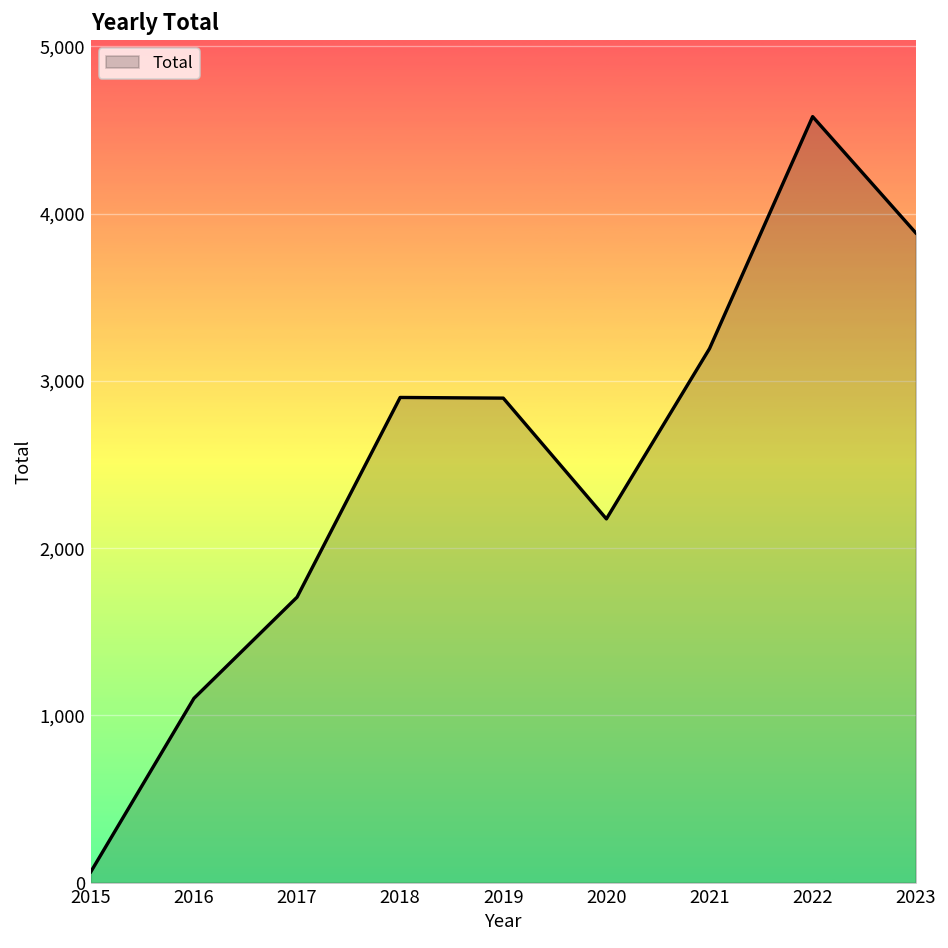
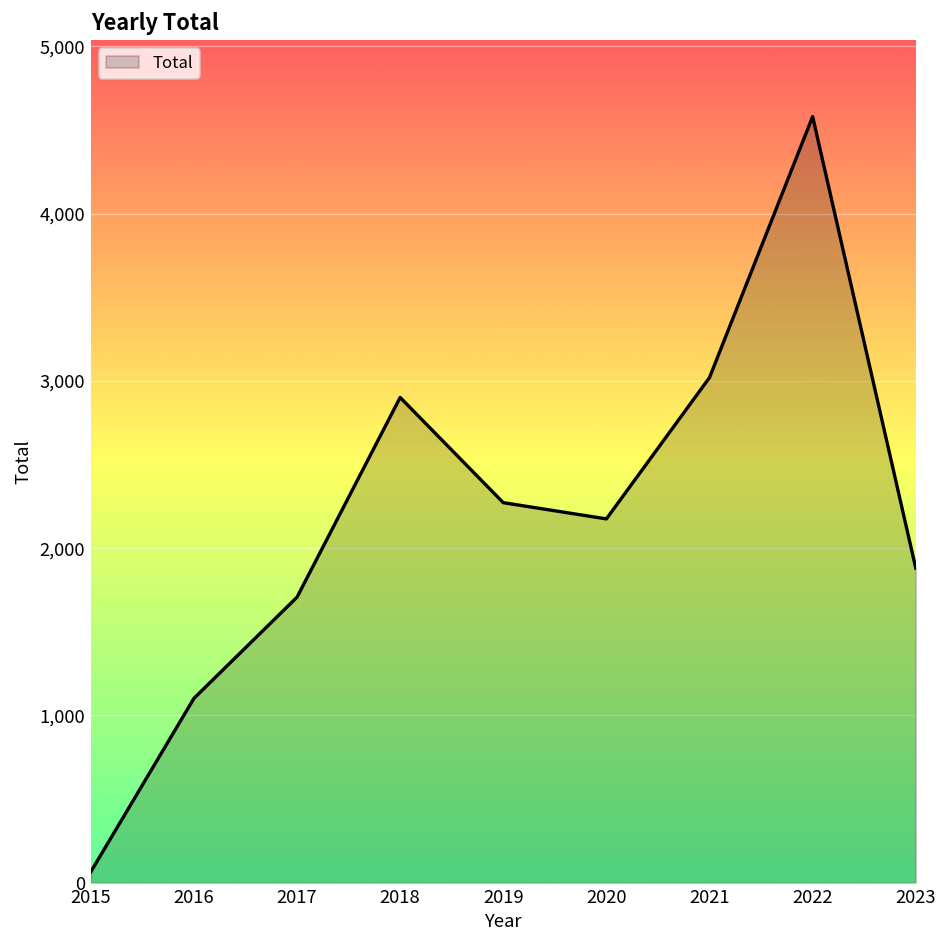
  {
    "2015": "70",
    "2016": "1,100",
    "2017": "1,710",
    "2018": "2,900",
-   "2019": "2,900",
+   "2019": "2,270",
    "2020": "2,180",
-   "2021": "3,190",
+   "2021": "3,020",
    "2022": "4,580",
-   "2023": "3,890"
+   "2023": "1,880"
  }
